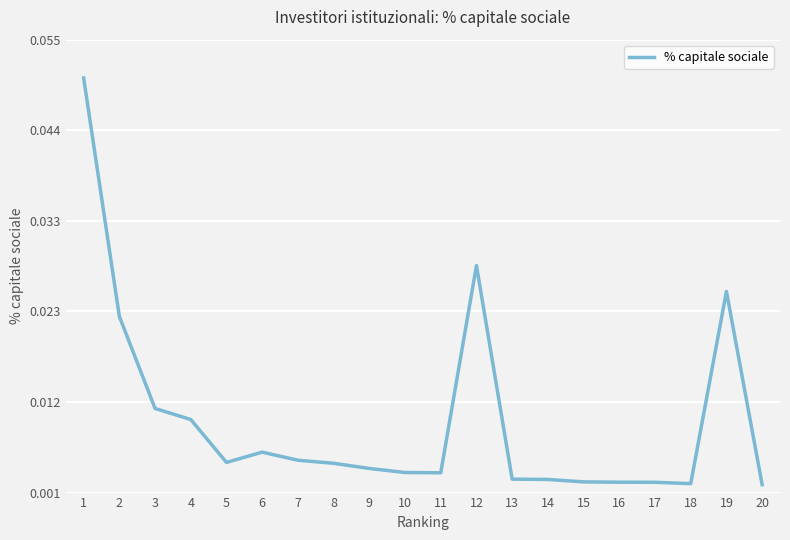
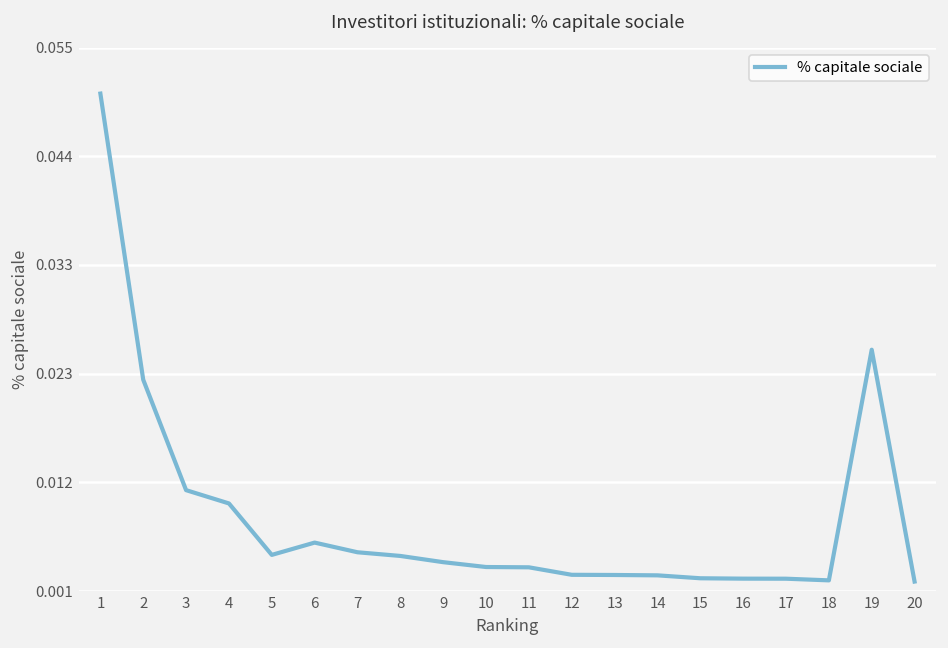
  {
    "1": 0.050,
    "2": 0.022,
    "3": 0.011,
    "4": 0.010,
    "5": 0.005,
    "6": 0.006,
    "7": 0.005,
    "8": 0.004,
    "9": 0.004,
    "10": 0.003,
    "11": 0.003,
-   "12": 0.028,
+   "12": 0.003,
    "13": 0.003,
    "14": 0.003,
    "15": 0.002,
    "16": 0.002,
    "17": 0.002,
    "18": 0.002,
    "19": 0.025,
    "20": 0.002
  }
